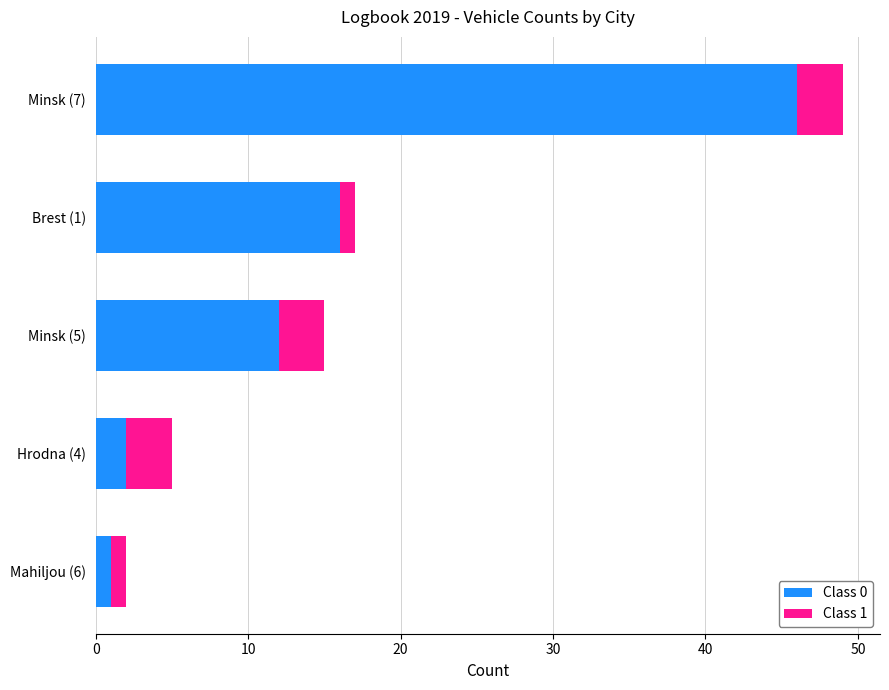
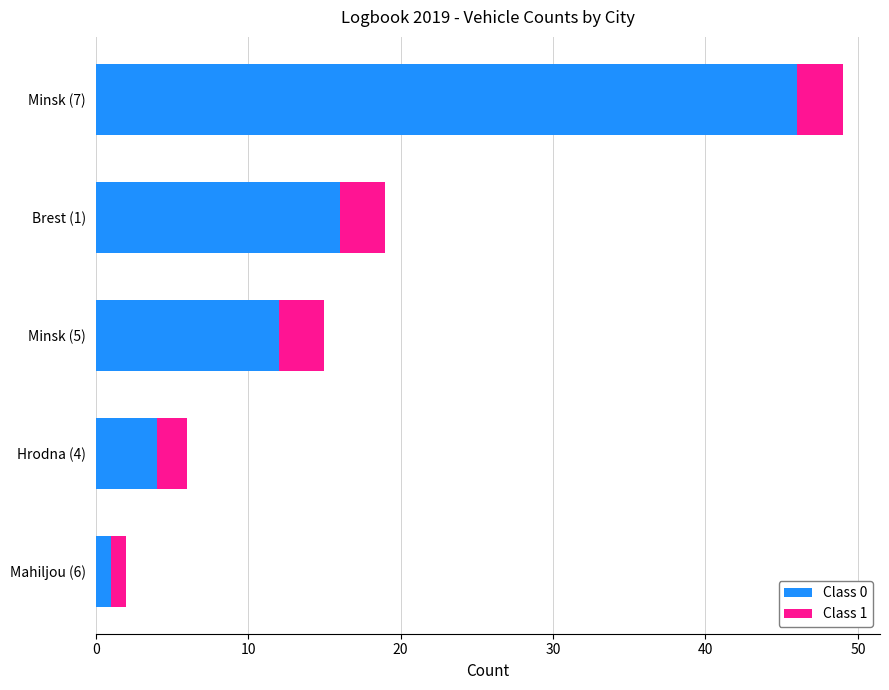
  {
    "Class 0": {
      "Minsk (7)": 46,
      "Brest (1)": 16,
      "Minsk (5)": 12,
-     "Hrodna (4)": 2,
+     "Hrodna (4)": 4,
      "Mahiljou (6)": 1
    },
    "Class 1": {
      "Minsk (7)": 3,
-     "Brest (1)": 1,
+     "Brest (1)": 3,
      "Minsk (5)": 3,
-     "Hrodna (4)": 3,
+     "Hrodna (4)": 2,
      "Mahiljou (6)": 1
    }
  }
